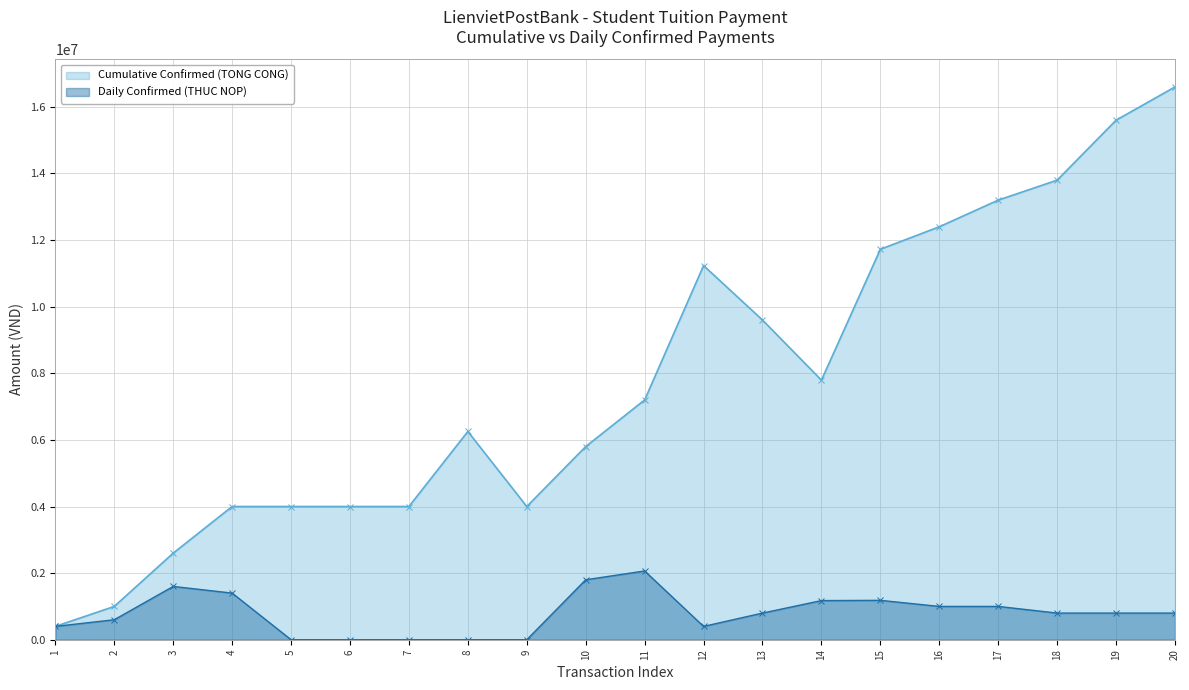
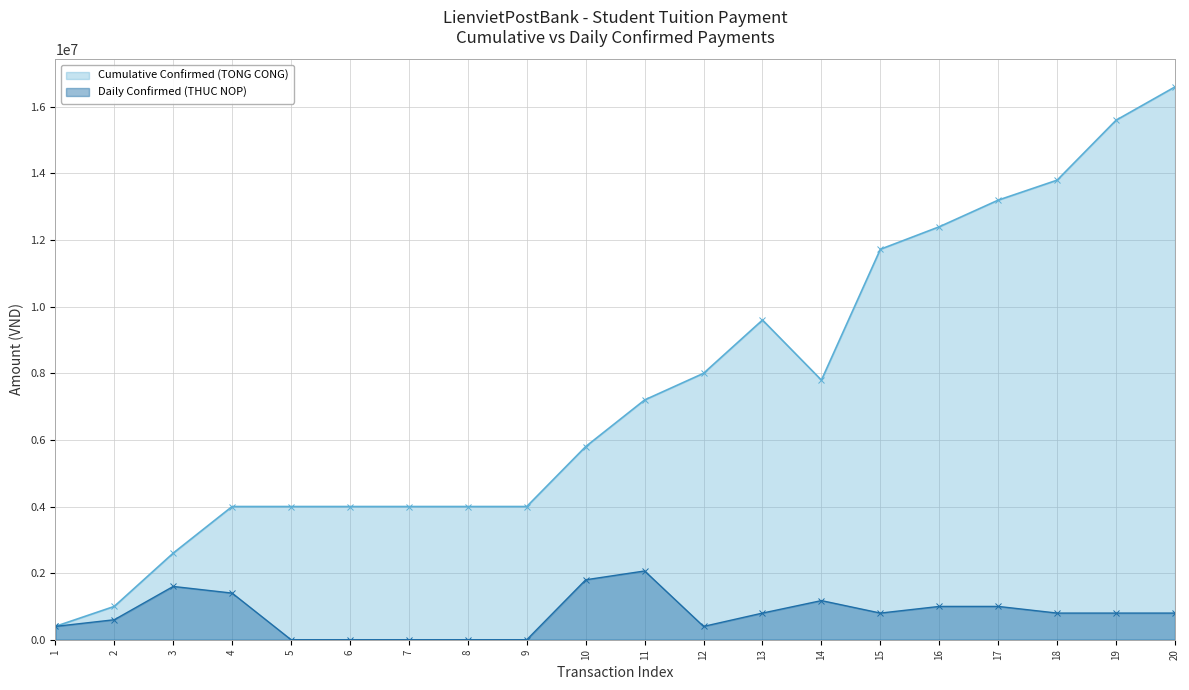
  {
    "Cumulative Confirmed (TONG CONG)": {
      "2": 1000000,
      "3": 2600000,
      "4": 4000000,
      "5": 4000000,
      "6": 4000000,
      "7": 4000000,
-     "8": 6300000,
+     "8": 4000000,
      "9": 4000000,
      "10": 5800000,
      "11": 7200000,
-     "12": 11200000,
+     "12": 8000000,
      "13": 9600000,
      "14": 7800000,
      "15": 11700000,
      "16": 12400000,
      "17": 13200000,
      "18": 13800000,
      "19": 15600000,
      "20": 16600000
    },
    "Daily Confirmed (THUC NOP)": {
      "2": 600000,
      "3": 1600000,
      "4": 1400000,
      "5": 0,
      "6": 0,
      "7": 0,
      "8": 0,
      "9": 0,
      "10": 1800000,
      "11": 2100000,
      "12": 400000,
      "13": 800000,
      "14": 1200000,
-     "15": 1200000,
+     "15": 800000,
      "16": 1000000,
      "17": 1000000,
      "18": 800000,
      "19": 800000,
      "20": 800000
    }
  }
